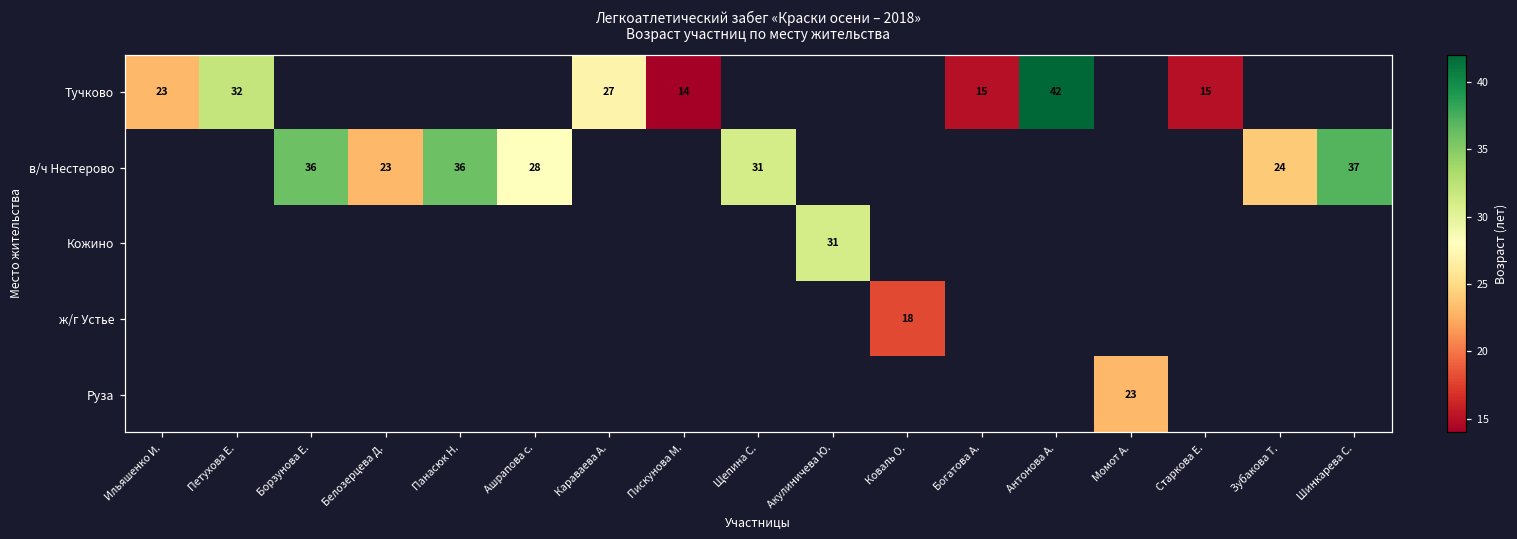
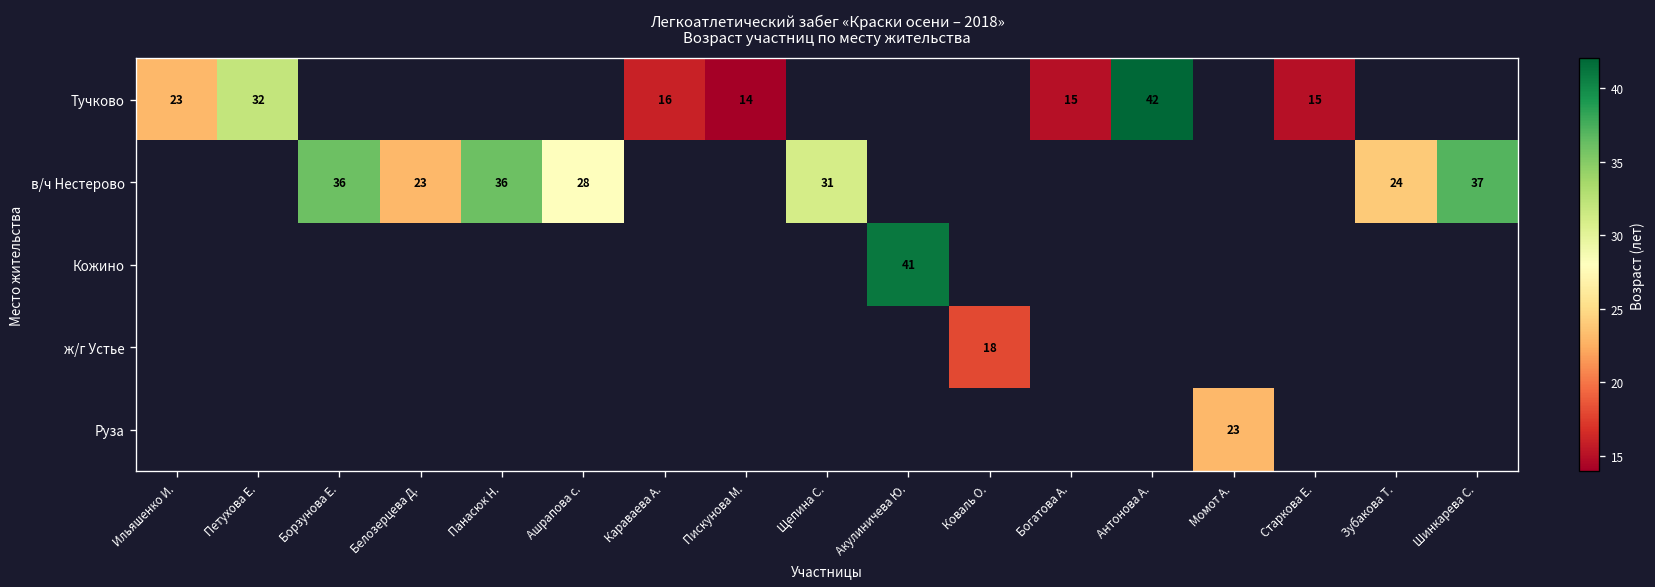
  {
    "Тучково": {
      "Ильяшенко И.": 23,
      "Петухова Е.": 32,
-     "Караваева А.": 27,
+     "Караваева А.": 16,
      "Пискунова М.": 14,
      "Богатова А.": 15,
      "Антонова А.": 42,
      "Старкова Е.": 15
    },
    "в/ч Нестерово": {
      "Борзунова Е.": 36,
      "Белозерцева Д.": 23,
      "Панасюк Н.": 36,
      "Ашрапова с.": 28,
      "Щепина С.": 31,
      "Зубакова Т.": 24,
      "Шинкарева С.": 37
    },
    "Кожино": {
-     "Акулиничева Ю.": 31
+     "Акулиничева Ю.": 41
    },
    "ж/г Устье": {
      "Коваль О.": 18
    },
    "Руза": {
      "Момот А.": 23
    }
  }
